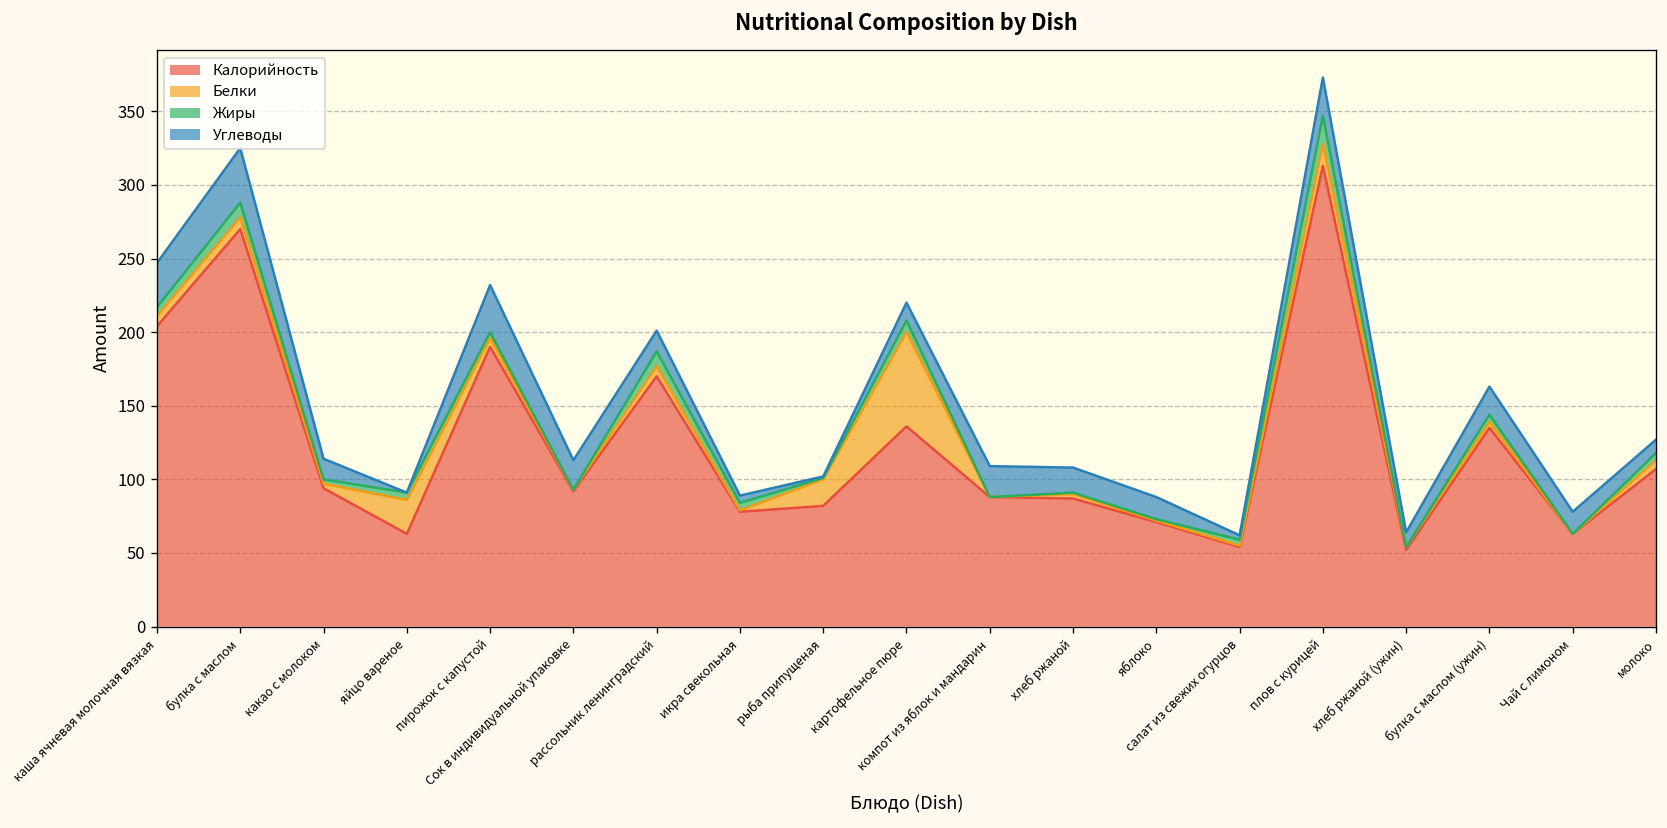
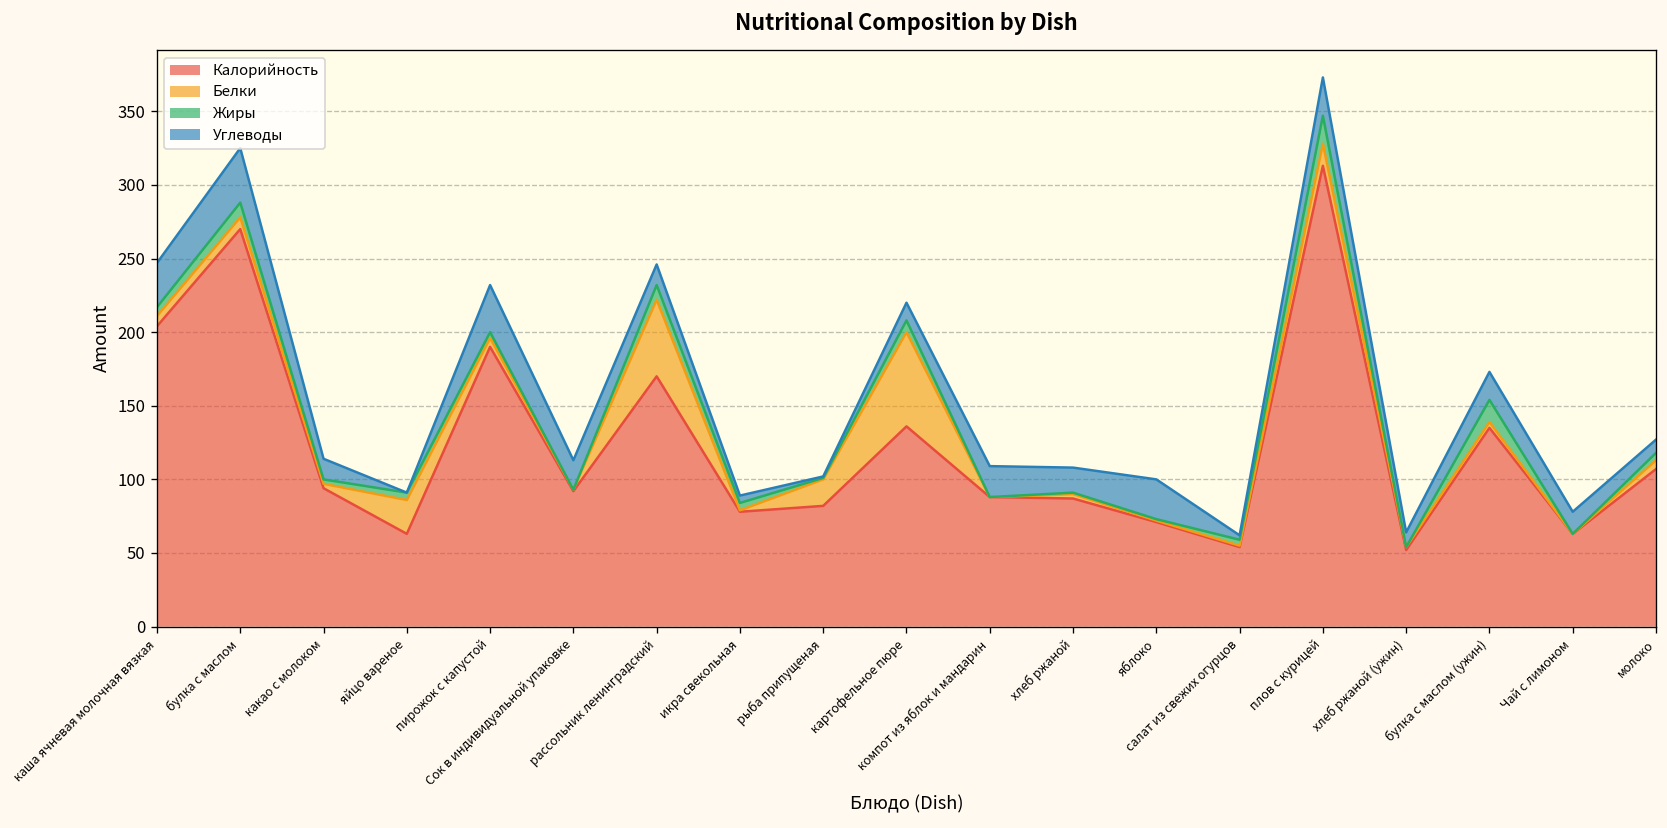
  {
    "Калорийность": {
      "каша ячневая молочная вязкая": 204,
      "булка с маслом": 270,
      "какао с молоком": 94,
      "яйцо вареное": 63,
      "пирожок с капустой": 190,
      "рассольник ленинградский": 170,
      "рыба припущеная": 82,
      "картофельное пюре": 136,
      "хлеб ржаной": 87,
      "плов с курицей": 313,
      "булка с маслом (ужин)": 135,
      "молоко": 107
    },
    "Белки": {
      "каша ячневая молочная вязкая": 7,
      "булка с маслом": 8,
      "какао с молоком": 3,
      "яйцо вареное": 23,
      "пирожок с капустой": 6,
-     "рассольник ленинградский": 7,
+     "рассольник ленинградский": 52,
      "картофельное пюре": 64,
      "плов с курицей": 15,
      "булка с маслом (ужин)": 4,
      "молоко": 6
    },
    "Жиры": {
      "каша ячневая молочная вязкая": 6,
      "булка с маслом": 10,
      "какао с молоком": 3,
      "пирожок с капустой": 4,
      "рассольник ленинградский": 10,
      "икра свекольная": 5,
      "картофельное пюре": 8,
      "салат из свежих огурцов": 4,
      "плов с курицей": 19,
-     "булка с маслом (ужин)": 5,
+     "булка с маслом (ужин)": 15,
      "молоко": 5
    },
    "Углеводы": {
      "каша ячневая молочная вязкая": 30,
      "какао с молоком": 14,
      "пирожок с капустой": 32,
      "Сок в индивидуальной упаковке": 20,
      "рассольник ленинградский": 14,
      "икра свекольная": 5,
      "картофельное пюре": 12,
      "компот из яблок и мандарин": 21,
      "хлеб ржаной": 17,
-     "яблоко": 15,
+     "яблоко": 27,
      "салат из свежих огурцов": 3,
      "плов с курицей": 26,
      "хлеб ржаной (ужин)": 10,
      "булка с маслом (ужин)": 19,
      "Чай с лимоном": 15,
      "молоко": 9
    }
  }
